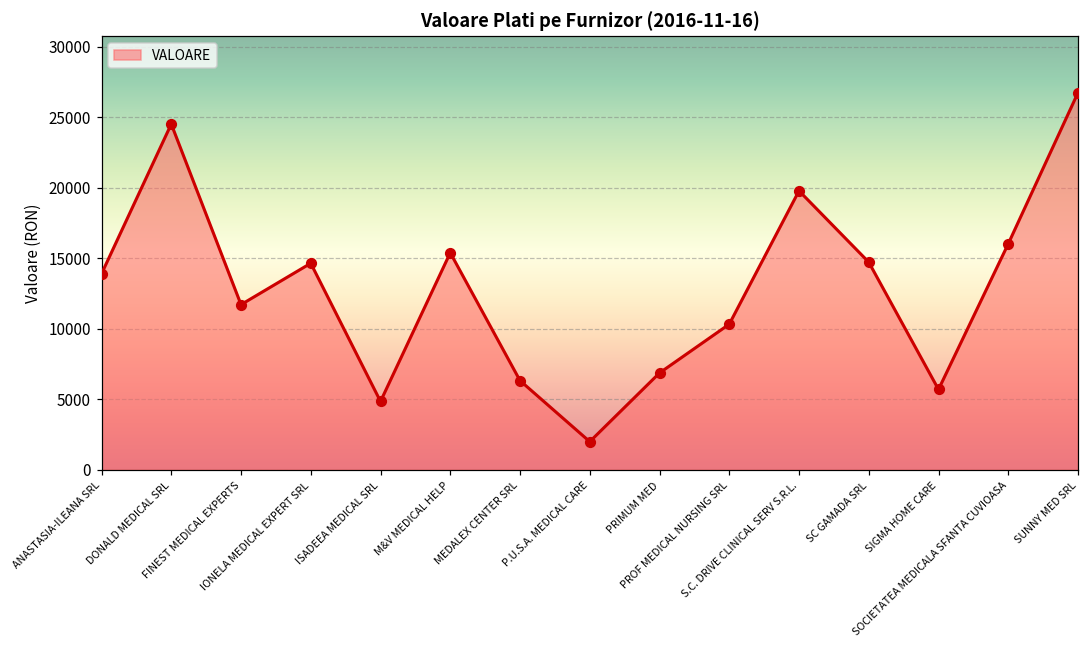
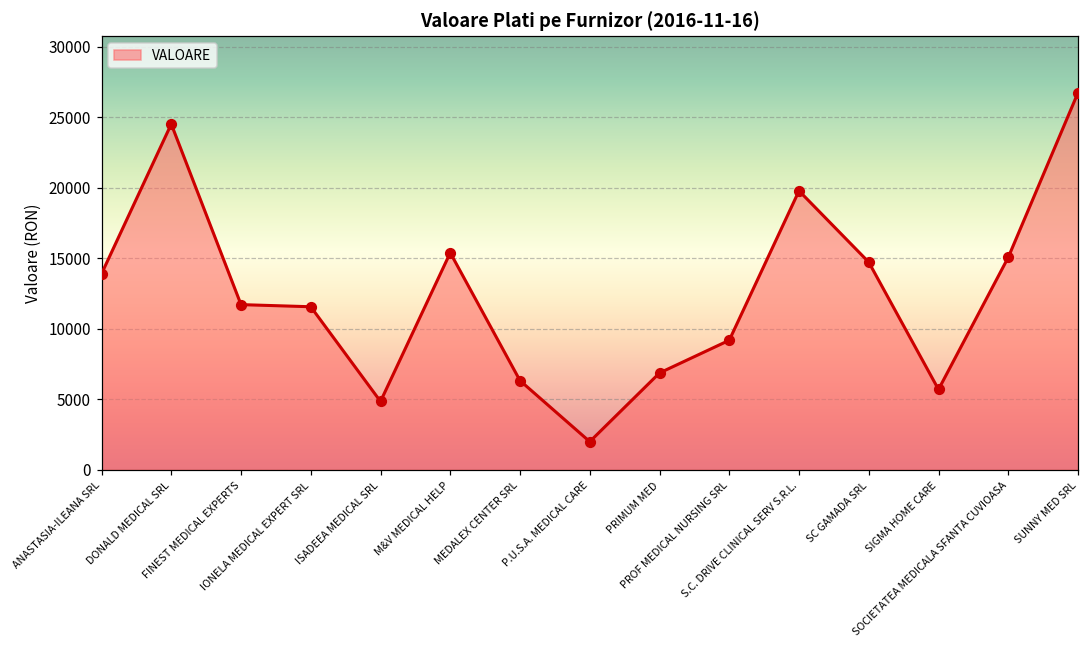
  {
    "ANASTASIA-ILEANA SRL": 13900,
    "DONALD MEDICAL SRL": 24500,
    "FINEST MEDICAL EXPERTS": 11700,
-   "IONELA MEDICAL EXPERT SRL": 14700,
+   "IONELA MEDICAL EXPERT SRL": 11600,
    "ISADEEA MEDICAL SRL": 4800,
    "M&V MEDICAL HELP": 15400,
    "MEDALEX CENTER SRL": 6300,
    "P.U.S.A. MEDICAL CARE": 2000,
    "PRIMUM MED": 6900,
-   "PROF MEDICAL NURSING SRL": 10300,
+   "PROF MEDICAL NURSING SRL": 9200,
    "S.C. DRIVE CLINICAL SERV S.R.L.": 19800,
    "SC GAMADA SRL": 14700,
    "SIGMA HOME CARE": 5700,
-   "SOCIETATEA MEDICALA SFANTA CUVIOASA": 16000,
+   "SOCIETATEA MEDICALA SFANTA CUVIOASA": 15100,
    "SUNNY MED SRL": 26800
  }
